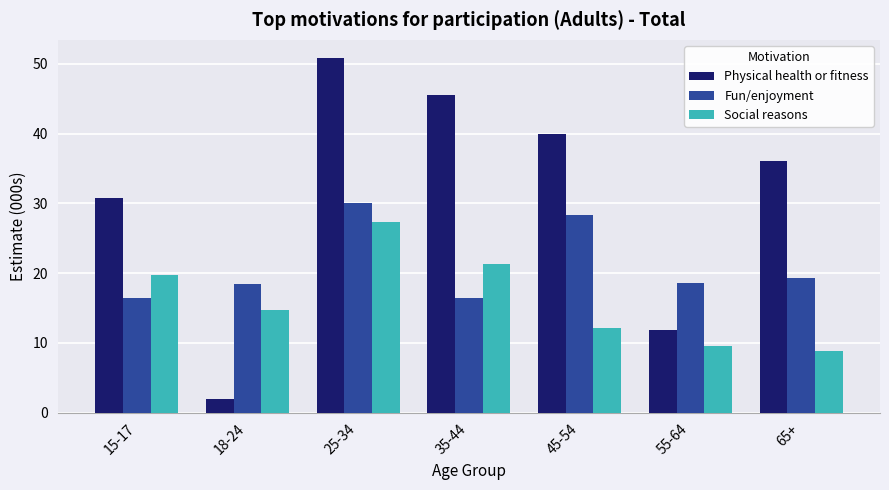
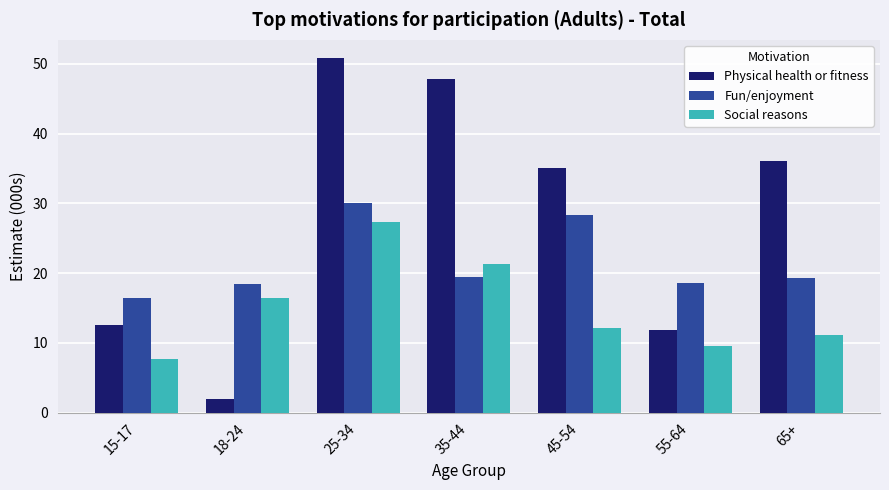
  {
    "Physical health or fitness": {
-     "15-17": 31,
+     "15-17": 13,
      "18-24": 2,
      "25-34": 51,
-     "35-44": 46,
-     "45-54": 40,
+     "35-44": 48,
+     "45-54": 35,
      "55-64": 12,
      "65+": 36
    },
    "Fun/enjoyment": {
      "15-17": 17,
      "18-24": 18,
      "25-34": 30,
-     "35-44": 16,
+     "35-44": 20,
      "45-54": 28,
      "55-64": 19,
      "65+": 19
    },
    "Social reasons": {
-     "15-17": 20,
-     "18-24": 15,
+     "15-17": 8,
+     "18-24": 17,
      "25-34": 27,
      "35-44": 21,
      "45-54": 12,
      "55-64": 10,
-     "65+": 9
+     "65+": 11
    }
  }
